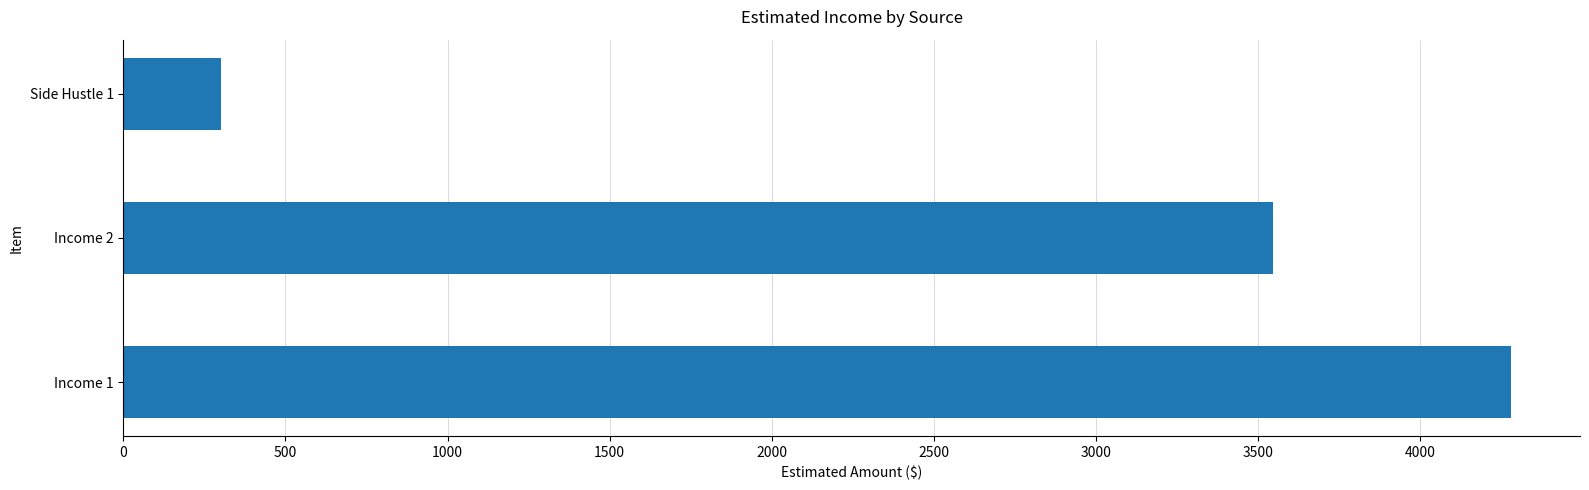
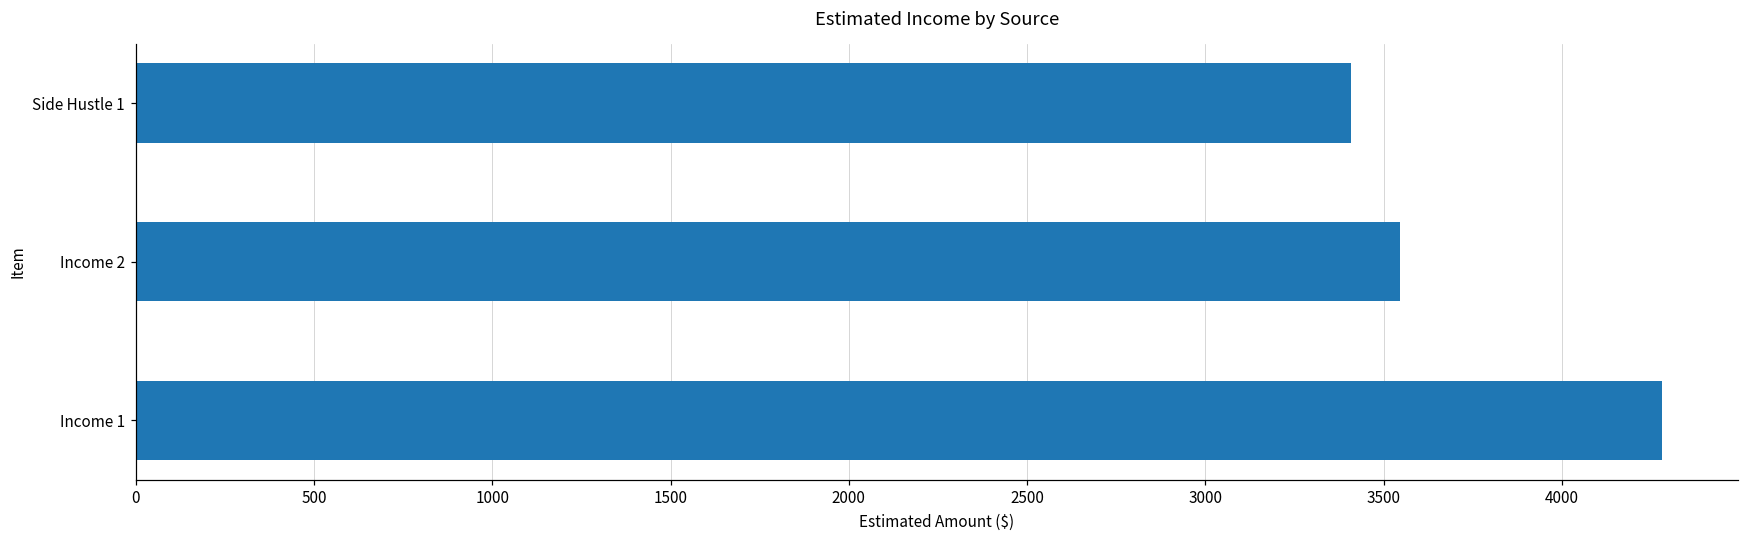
  {
-   "Side Hustle 1": 300,
+   "Side Hustle 1": 3410,
    "Income 2": 3550,
    "Income 1": 4280
  }
